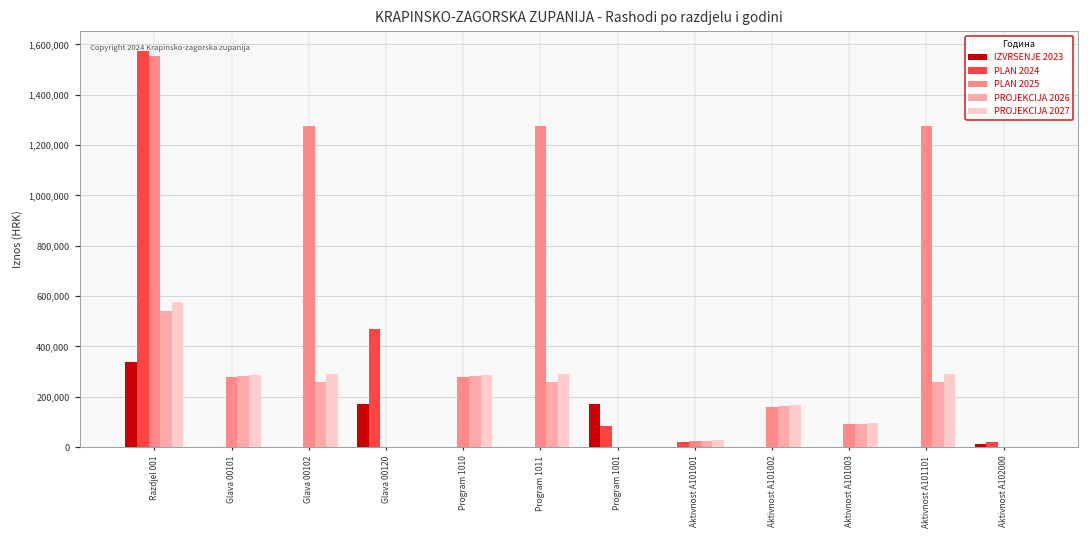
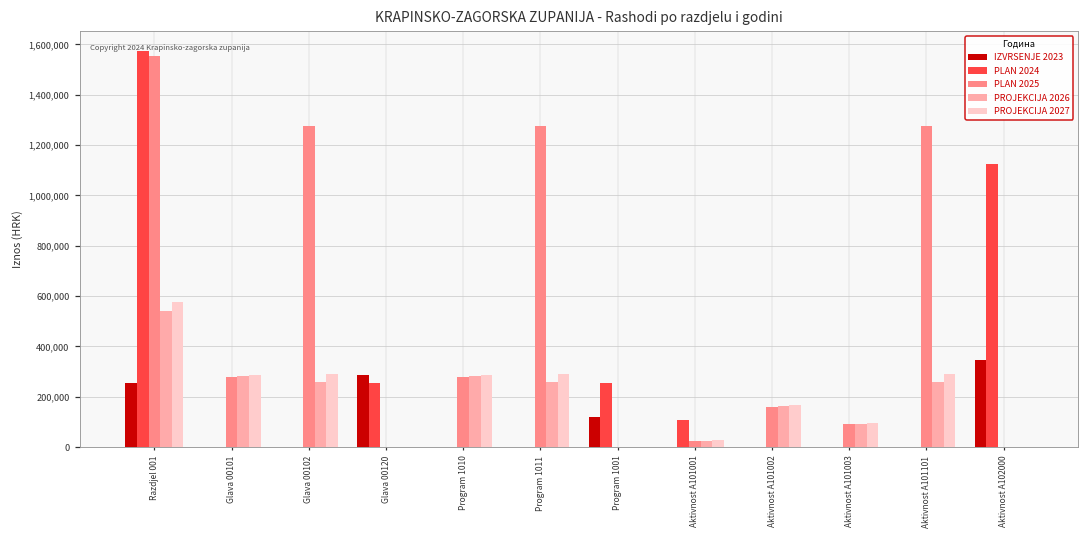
  {
    "IZVRSENJE 2023": {
-     "Razdjel 001": "340,000",
+     "Razdjel 001": "260,000",
      "Glava 00101": "0",
      "Glava 00102": "0",
-     "Glava 00120": "170,000",
+     "Glava 00120": "280,000",
      "Program 1010": "0",
      "Program 1011": "0",
-     "Program 1001": "170,000",
+     "Program 1001": "120,000",
      "Aktivnost A101001": "0",
      "Aktivnost A101002": "0",
      "Aktivnost A101003": "0",
      "Aktivnost A101101": "0",
-     "Aktivnost A102000": "10,000"
+     "Aktivnost A102000": "350,000"
    },
    "PLAN 2024": {
      "Glava 00101": "0",
      "Glava 00102": "0",
-     "Glava 00120": "470,000",
+     "Glava 00120": "250,000",
      "Program 1010": "0",
      "Program 1011": "0",
-     "Program 1001": "90,000",
-     "Aktivnost A101001": "20,000",
+     "Program 1001": "250,000",
+     "Aktivnost A101001": "110,000",
      "Aktivnost A101002": "0",
      "Aktivnost A101003": "0",
      "Aktivnost A101101": "0",
-     "Aktivnost A102000": "20,000"
+     "Aktivnost A102000": "1,130,000"
    }
  }
